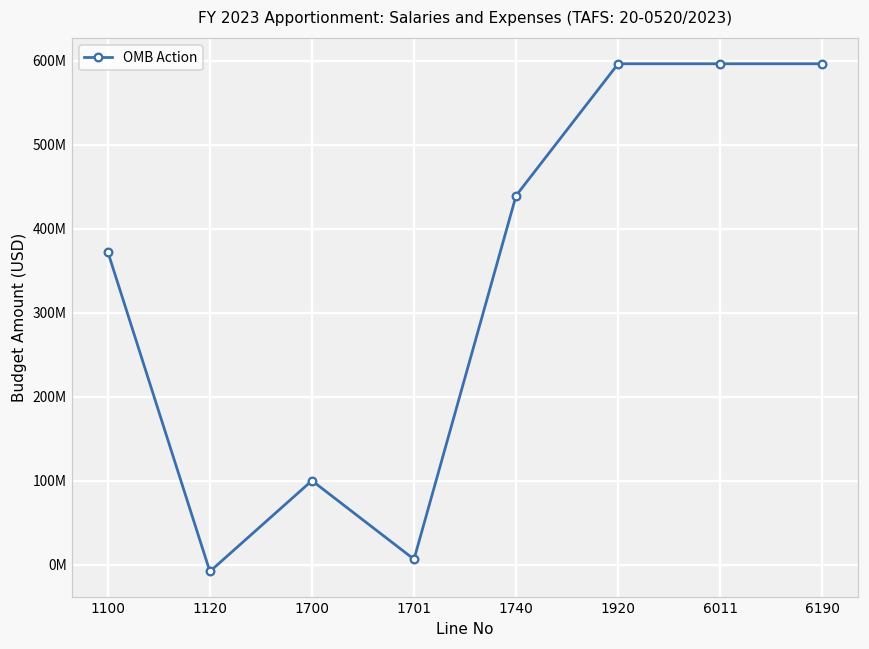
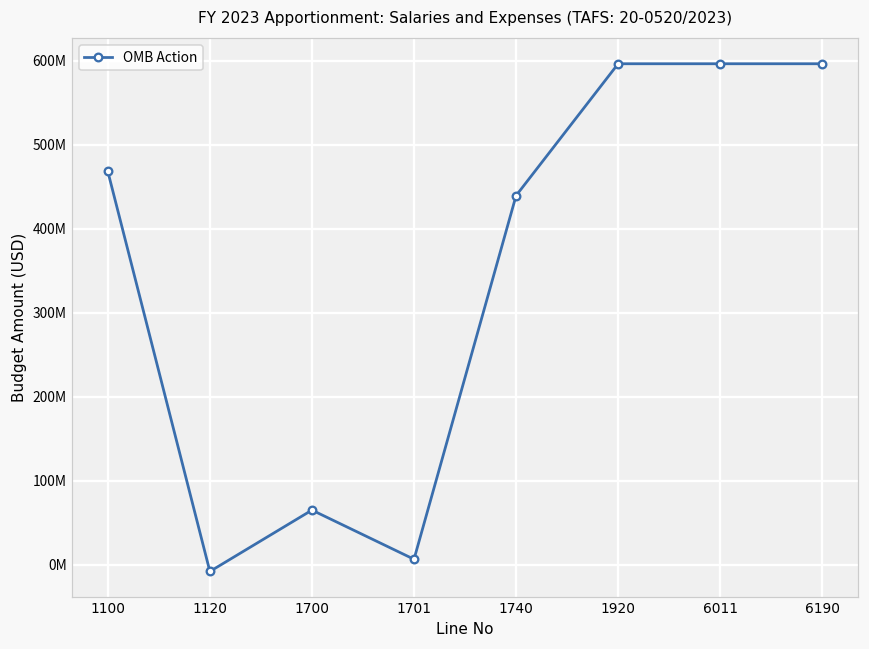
  {
-   "1100": 370000000,
+   "1100": 470000000,
    "1120": -10000000,
-   "1700": 100000000,
+   "1700": 70000000,
    "1701": 10000000,
    "1740": 440000000,
    "1920": 600000000,
    "6011": 600000000,
    "6190": 600000000
  }
